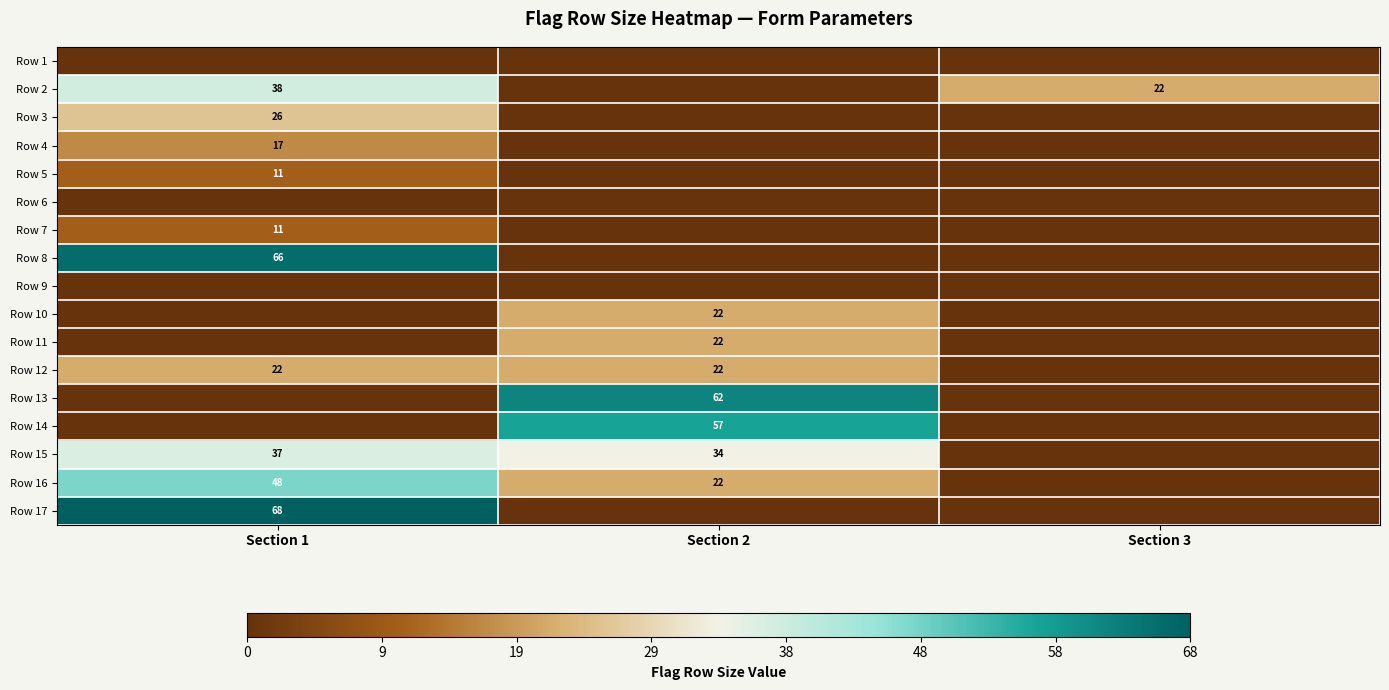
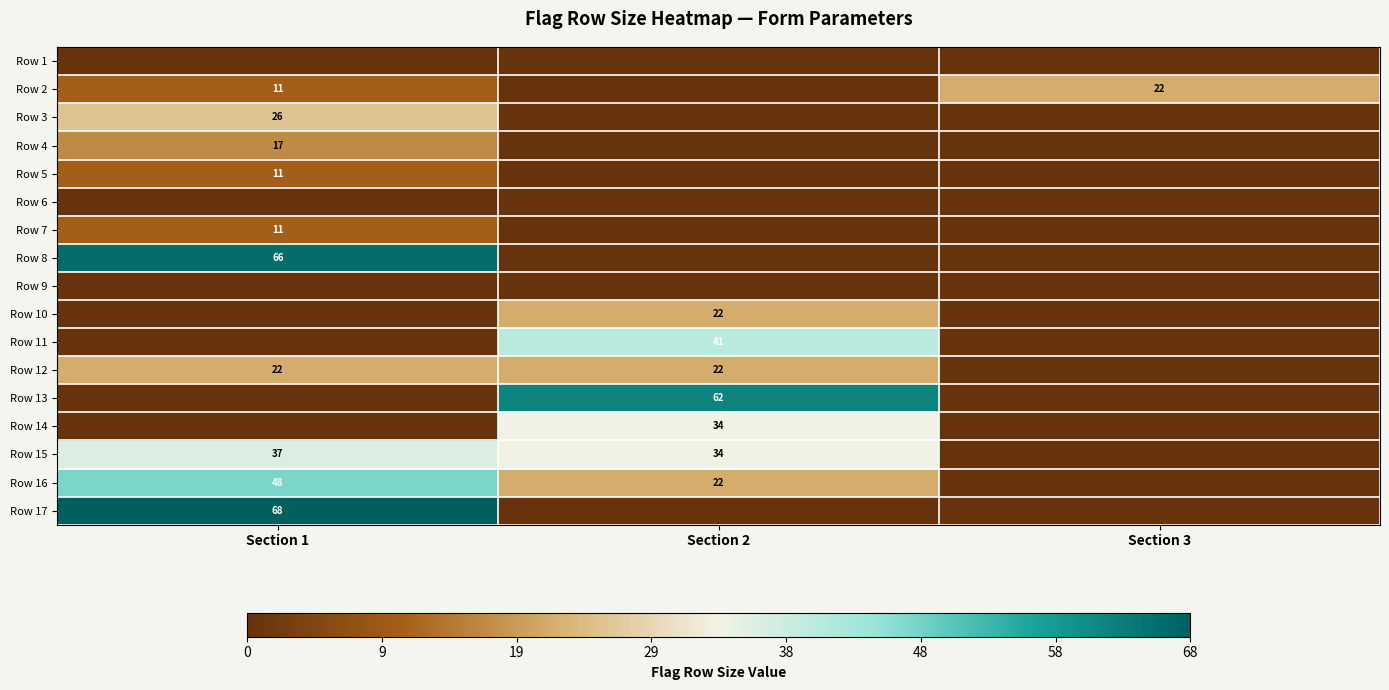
  {
    "Row 2": {
-     "Section 1": 38,
+     "Section 1": 11,
      "Section 3": 22
    },
    "Row 3": {
      "Section 1": 26
    },
    "Row 4": {
      "Section 1": 17
    },
    "Row 5": {
      "Section 1": 11
    },
    "Row 7": {
      "Section 1": 11
    },
    "Row 8": {
      "Section 1": 66
    },
    "Row 10": {
      "Section 2": 22
    },
    "Row 11": {
-     "Section 2": 22
+     "Section 2": 41
    },
    "Row 12": {
      "Section 1": 22,
      "Section 2": 22
    },
    "Row 13": {
      "Section 2": 62
    },
    "Row 14": {
-     "Section 2": 57
+     "Section 2": 34
    },
    "Row 15": {
      "Section 1": 37,
      "Section 2": 34
    },
    "Row 16": {
      "Section 1": 48,
      "Section 2": 22
    },
    "Row 17": {
      "Section 1": 68
    }
  }
